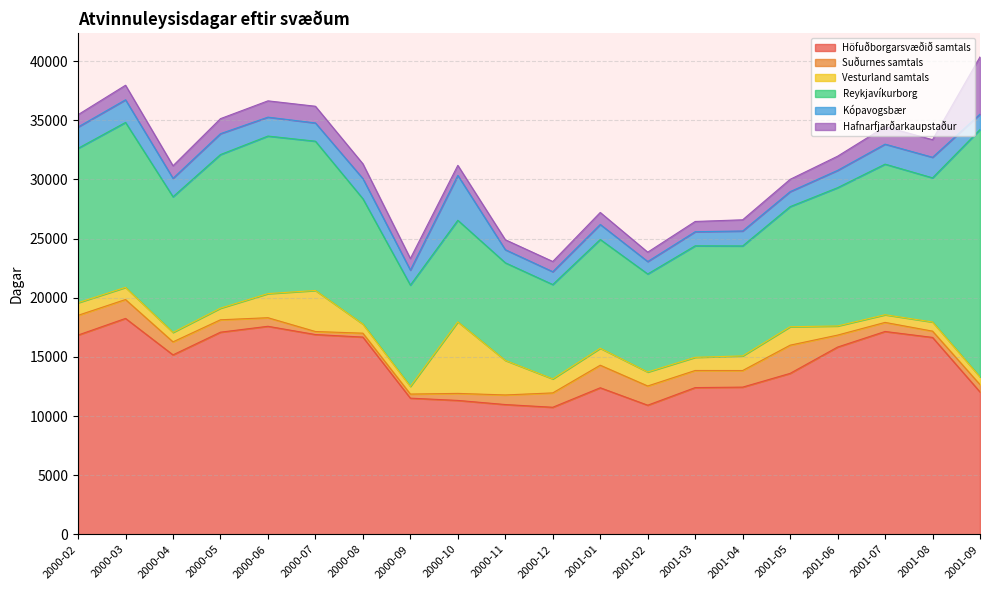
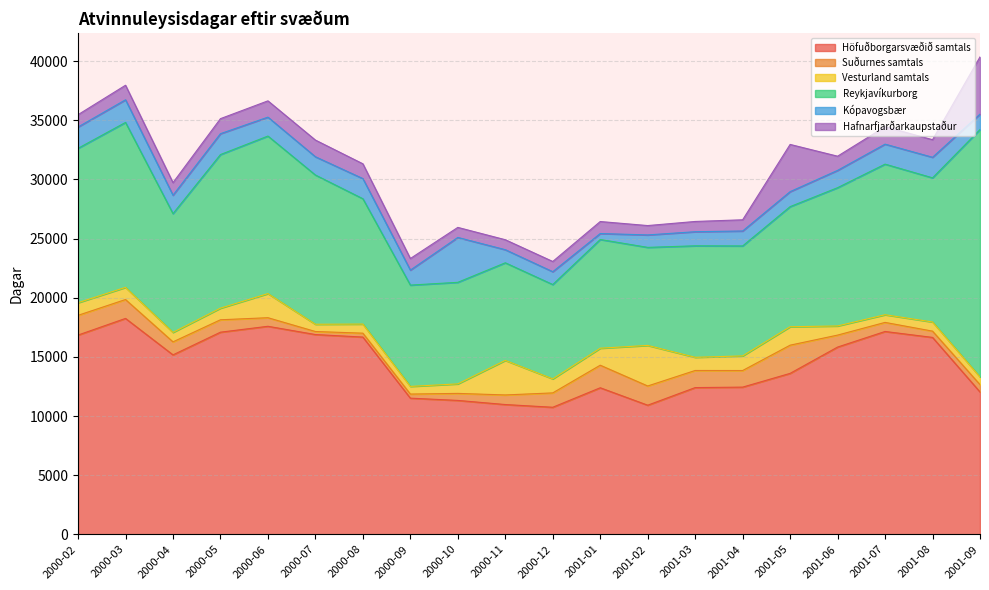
  {
    "Vesturland samtals": {
      "2000-02": 1100,
      "2000-03": 1000,
      "2000-04": 800,
      "2000-05": 1000,
      "2000-06": 2000,
-     "2000-07": 3500,
+     "2000-07": 600,
      "2000-08": 800,
      "2000-09": 600,
-     "2000-10": 6000,
+     "2000-10": 800,
      "2000-11": 2900,
      "2000-12": 1200,
      "2001-01": 1400,
-     "2001-02": 1200,
+     "2001-02": 3400,
      "2001-03": 1100,
      "2001-04": 1200,
      "2001-05": 1600,
      "2001-06": 800,
      "2001-07": 600,
      "2001-08": 800,
      "2001-09": 700
    },
    "Reykjavíkurborg": {
      "2000-02": 13100,
      "2000-03": 13900,
-     "2000-04": 11500,
+     "2000-04": 10000,
      "2000-05": 13000,
      "2000-06": 13300,
      "2000-07": 12600,
      "2000-08": 10600,
      "2000-09": 8600,
      "2000-10": 8600,
      "2000-11": 8300,
      "2000-12": 8000,
      "2001-01": 9200,
      "2001-02": 8300,
      "2001-03": 9400,
      "2001-04": 9300,
      "2001-05": 10200,
      "2001-06": 11700,
      "2001-07": 12700,
      "2001-08": 12200,
      "2001-09": 20900
    },
    "Kópavogsbær": {
      "2000-02": 1800,
      "2000-03": 1900,
      "2000-04": 1600,
      "2000-05": 1800,
      "2000-06": 1600,
      "2000-07": 1500,
      "2000-08": 1700,
      "2000-09": 1300,
      "2000-10": 3800,
      "2000-11": 1100,
      "2000-12": 1100,
-     "2001-01": 1300,
+     "2001-01": 500,
      "2001-02": 1100,
      "2001-03": 1200,
      "2001-04": 1300,
      "2001-05": 1300,
      "2001-06": 1500,
      "2001-07": 1700,
      "2001-08": 1700,
      "2001-09": 1300
    },
    "Hafnarfjarðarkaupstaður": {
      "2000-02": 1000,
      "2000-03": 1200,
      "2000-04": 1100,
      "2000-05": 1300,
      "2000-06": 1400,
      "2000-07": 1400,
      "2000-08": 1300,
      "2000-09": 1000,
      "2000-10": 900,
      "2000-11": 800,
      "2000-12": 900,
      "2001-01": 1000,
      "2001-02": 800,
      "2001-03": 900,
      "2001-04": 900,
-     "2001-05": 1000,
+     "2001-05": 4000,
      "2001-06": 1200,
      "2001-08": 1500,
      "2001-09": 4800
    }
  }
